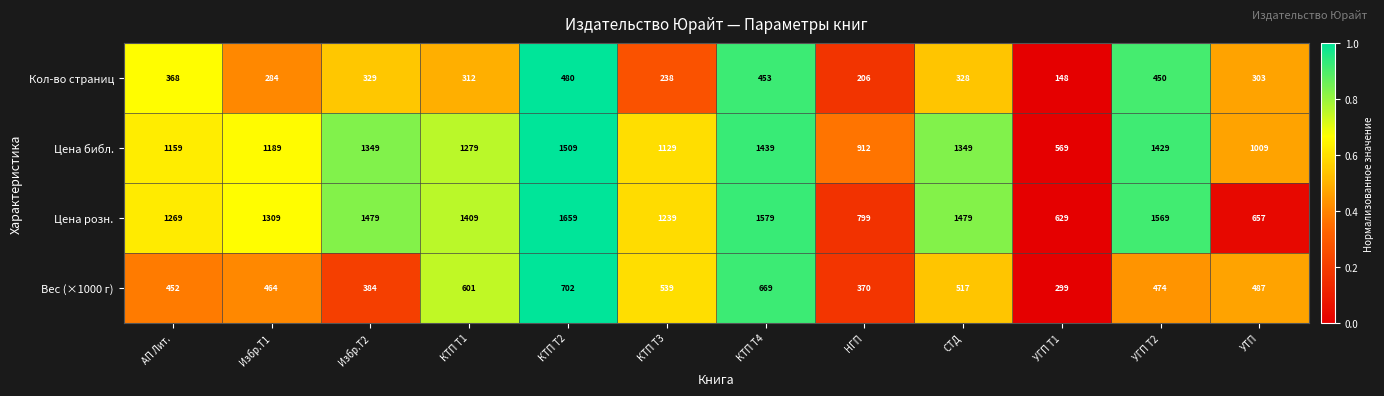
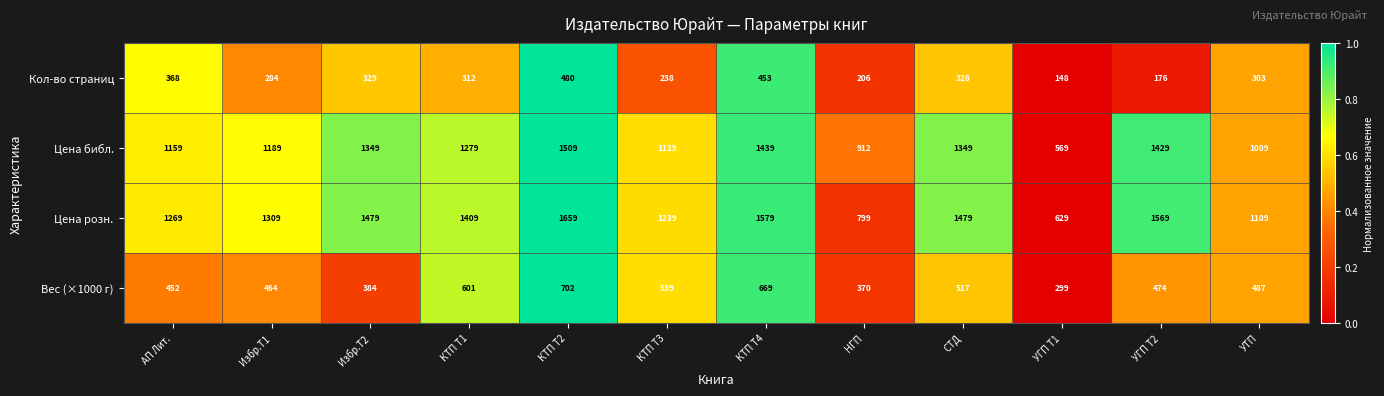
  {
    "Кол-во страниц": {
      "АП Лит.": 368,
      "Избр.Т1": 284,
      "Избр.Т2": 329,
      "КТП Т1": 312,
      "КТП Т2": 480,
      "КТП Т3": 238,
      "КТП Т4": 453,
      "НГП": 206,
      "СТД": 328,
      "УГП Т1": 148,
-     "УГП Т2": 450,
+     "УГП Т2": 176,
      "УТП": 303
    },
    "Цена библ.": {
      "АП Лит.": 1159,
      "Избр.Т1": 1189,
      "Избр.Т2": 1349,
      "КТП Т1": 1279,
      "КТП Т2": 1509,
      "КТП Т3": 1129,
      "КТП Т4": 1439,
      "НГП": 912,
      "СТД": 1349,
      "УГП Т1": 569,
      "УГП Т2": 1429,
      "УТП": 1009
    },
    "Цена розн.": {
      "АП Лит.": 1269,
      "Избр.Т1": 1309,
      "Избр.Т2": 1479,
      "КТП Т1": 1409,
      "КТП Т2": 1659,
      "КТП Т3": 1239,
      "КТП Т4": 1579,
      "НГП": 799,
      "СТД": 1479,
      "УГП Т1": 629,
      "УГП Т2": 1569,
-     "УТП": 657
+     "УТП": 1109
    },
    "Вес (×1000 г)": {
      "АП Лит.": 452,
      "Избр.Т1": 464,
      "Избр.Т2": 384,
      "КТП Т1": 601,
      "КТП Т2": 702,
      "КТП Т3": 539,
      "КТП Т4": 669,
      "НГП": 370,
      "СТД": 517,
      "УГП Т1": 299,
      "УГП Т2": 474,
      "УТП": 487
    }
  }
